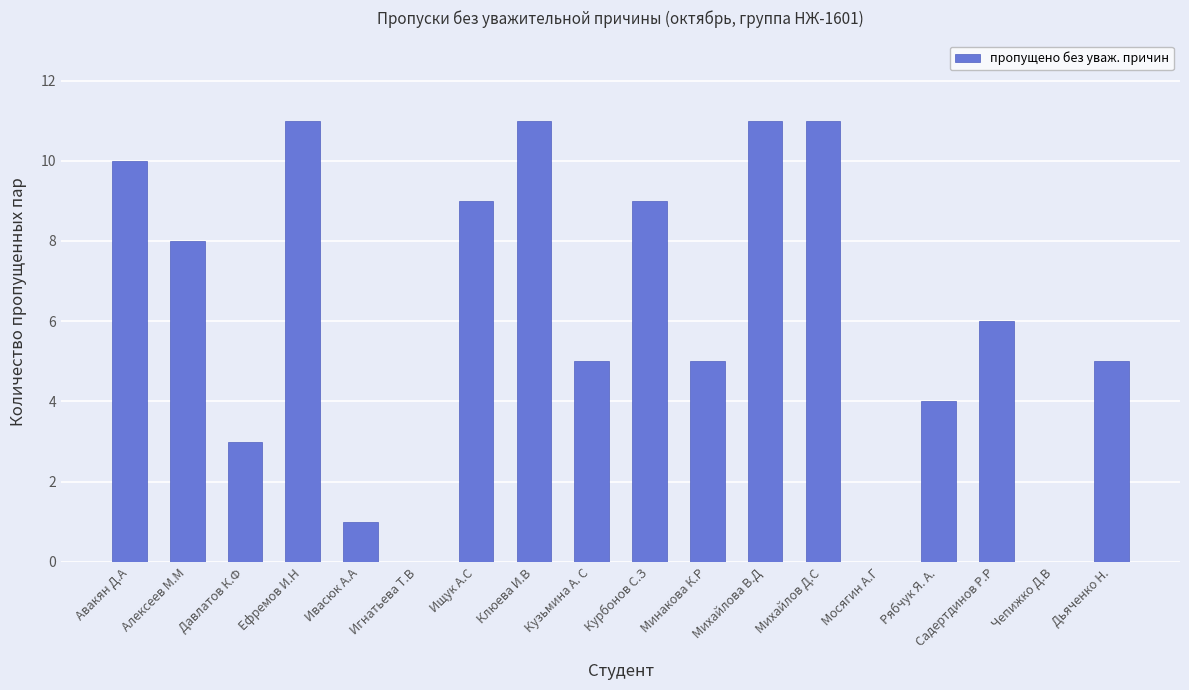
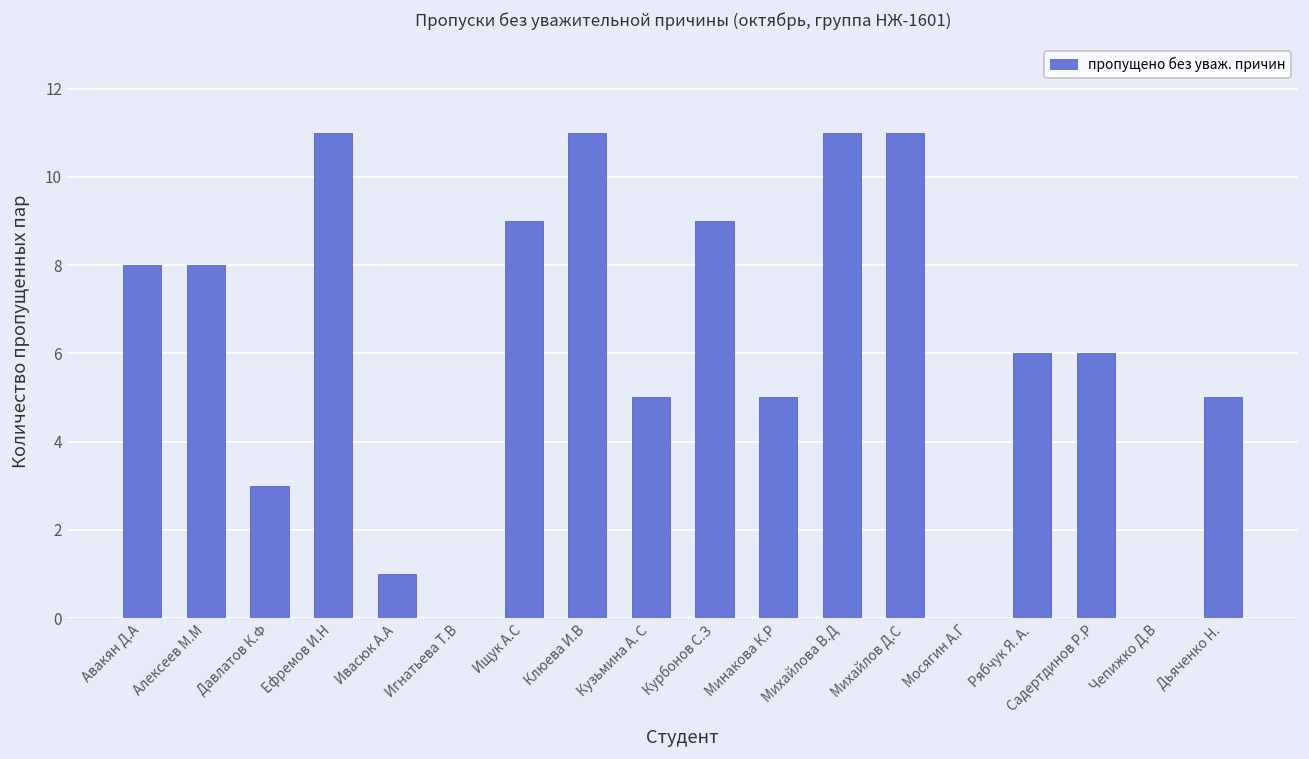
  {
-   "Авакян Д.А": 10,
+   "Авакян Д.А": 8,
    "Алексеев М.М": 8,
    "Давлатов К.Ф": 3,
    "Ефремов И.Н": 11,
    "Ивасюк А.А": 1,
    "Игнатьева Т.В": 0,
    "Ищук А.С": 9,
    "Клюева И.В": 11,
    "Кузьмина А. С": 5,
    "Курбонов С.З": 9,
    "Минакова К.Р": 5,
    "Михайлова В.Д": 11,
    "Михайлов Д.С": 11,
    "Мосягин А.Г": 0,
-   "Рябчук Я. А.": 4,
+   "Рябчук Я. А.": 6,
    "Садертдинов Р.Р": 6,
    "Чепижко Д.В": 0,
    "Дьяченко Н.": 5
  }
